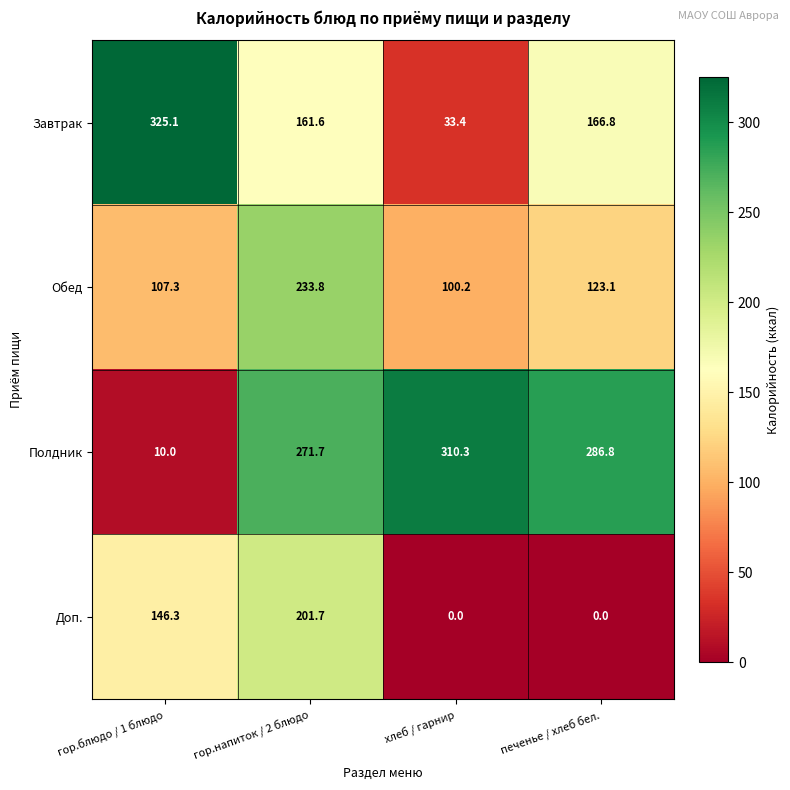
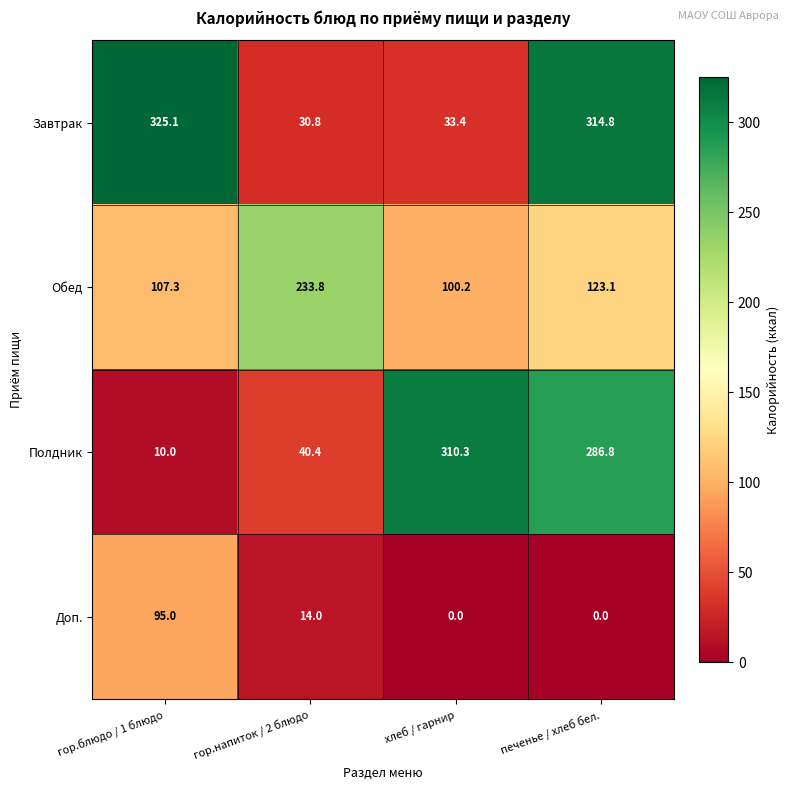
  {
    "Завтрак": {
      "гор.блюдо / 1 блюдо": 325.1,
-     "гор.напиток / 2 блюдо": 161.6,
+     "гор.напиток / 2 блюдо": 30.8,
      "хлеб / гарнир": 33.4,
-     "печенье / хлеб бел.": 166.8
+     "печенье / хлеб бел.": 314.8
    },
    "Обед": {
      "гор.блюдо / 1 блюдо": 107.3,
      "гор.напиток / 2 блюдо": 233.8,
      "хлеб / гарнир": 100.2,
      "печенье / хлеб бел.": 123.1
    },
    "Полдник": {
      "гор.блюдо / 1 блюдо": 10.0,
-     "гор.напиток / 2 блюдо": 271.7,
+     "гор.напиток / 2 блюдо": 40.4,
      "хлеб / гарнир": 310.3,
      "печенье / хлеб бел.": 286.8
    },
    "Доп.": {
-     "гор.блюдо / 1 блюдо": 146.3,
-     "гор.напиток / 2 блюдо": 201.7,
+     "гор.блюдо / 1 блюдо": 95.0,
+     "гор.напиток / 2 блюдо": 14.0,
      "хлеб / гарнир": 0.0,
      "печенье / хлеб бел.": 0.0
    }
  }
